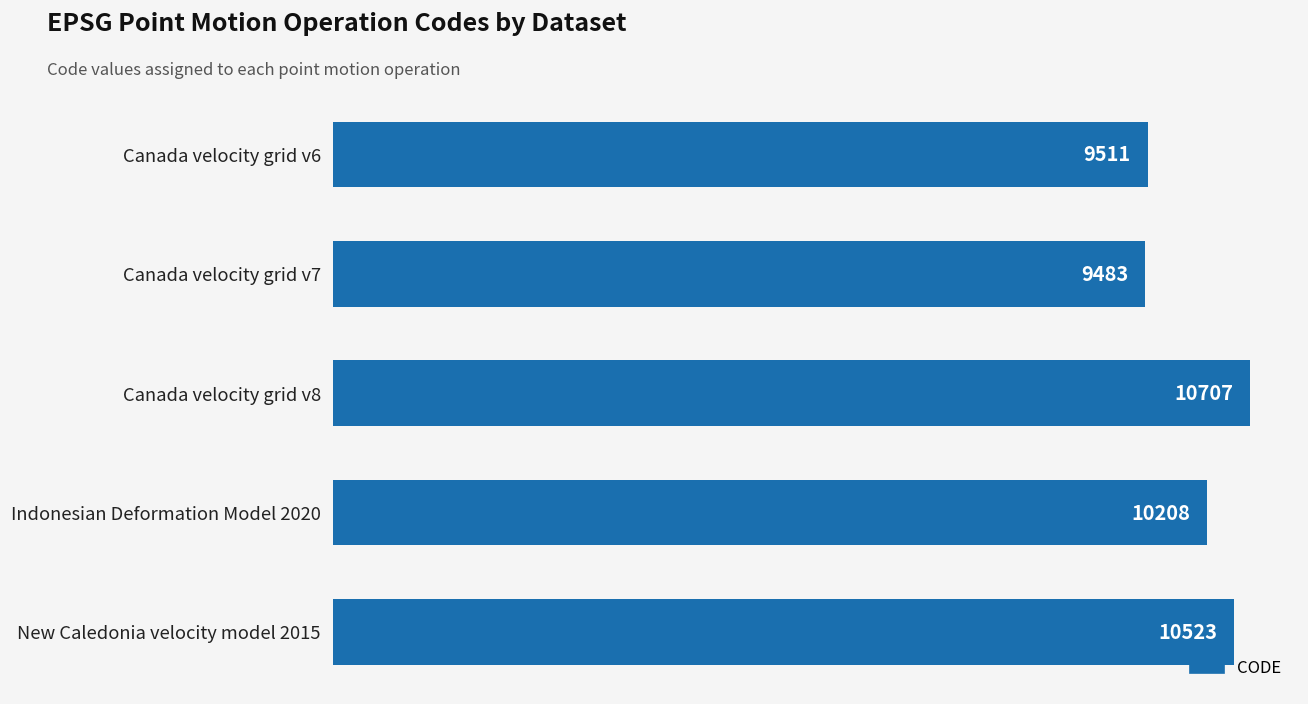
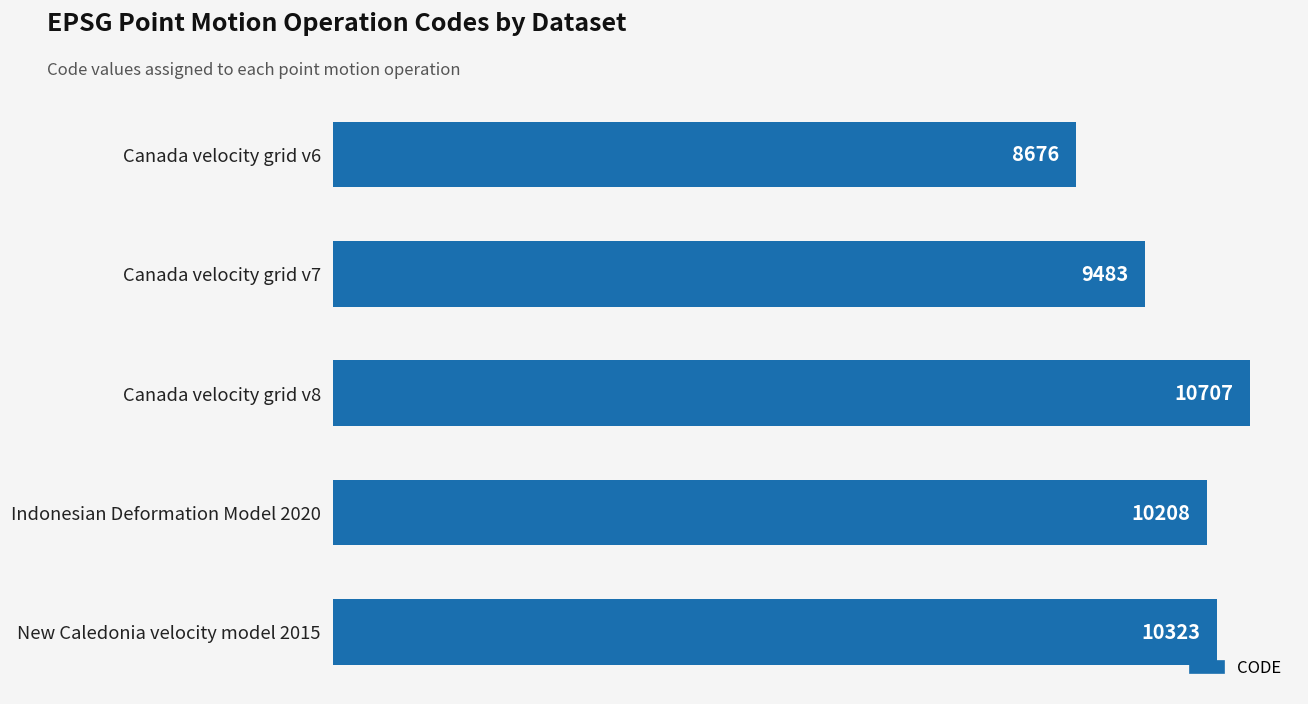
  {
-   "Canada velocity grid v6": 9511,
+   "Canada velocity grid v6": 8676,
    "Canada velocity grid v7": 9483,
    "Canada velocity grid v8": 10707,
    "Indonesian Deformation Model 2020": 10208,
-   "New Caledonia velocity model 2015": 10523
+   "New Caledonia velocity model 2015": 10323
  }
